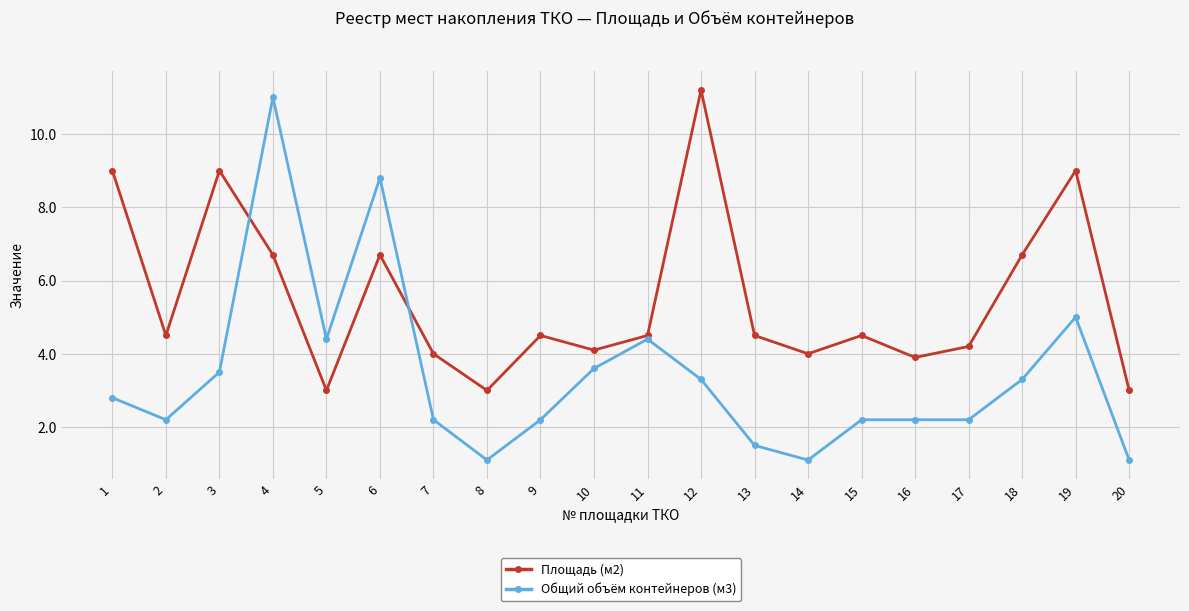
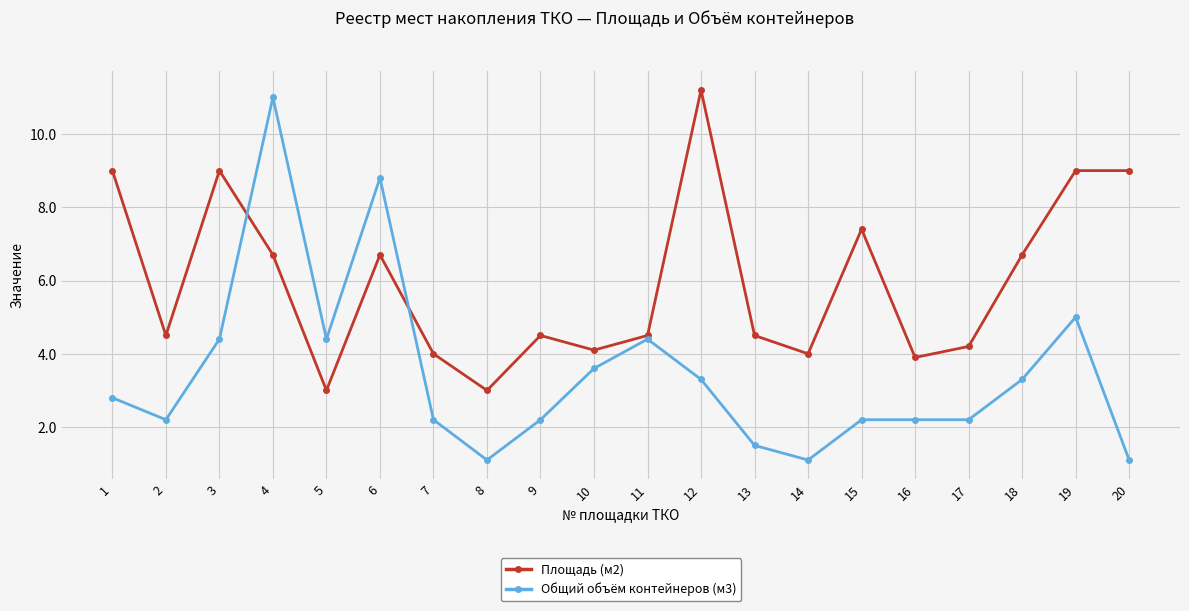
  {
    "Площадь (м2)": {
      "1": 9.0,
      "2": 4.5,
      "3": 9.0,
      "4": 6.7,
      "5": 3.0,
      "6": 6.7,
      "7": 4.0,
      "8": 3.0,
      "9": 4.5,
      "10": 4.1,
      "11": 4.5,
      "12": 11.2,
      "13": 4.5,
      "14": 4.0,
-     "15": 4.5,
+     "15": 7.4,
      "16": 3.9,
      "17": 4.2,
      "18": 6.7,
      "19": 9.0,
-     "20": 3
+     "20": 9
    },
    "Общий объём контейнеров (м3)": {
      "1": 2.8,
      "2": 2.2,
-     "3": 3.5,
+     "3": 4.4,
      "4": 11.0,
      "5": 4.4,
      "6": 8.8,
      "7": 2.2,
      "8": 1.1,
      "9": 2.2,
      "10": 3.6,
      "11": 4.4,
      "12": 3.3,
      "13": 1.5,
      "14": 1.1,
      "15": 2.2,
      "16": 2.2,
      "17": 2.2,
      "18": 3.3,
      "19": 5.0,
      "20": 1.1
    }
  }
